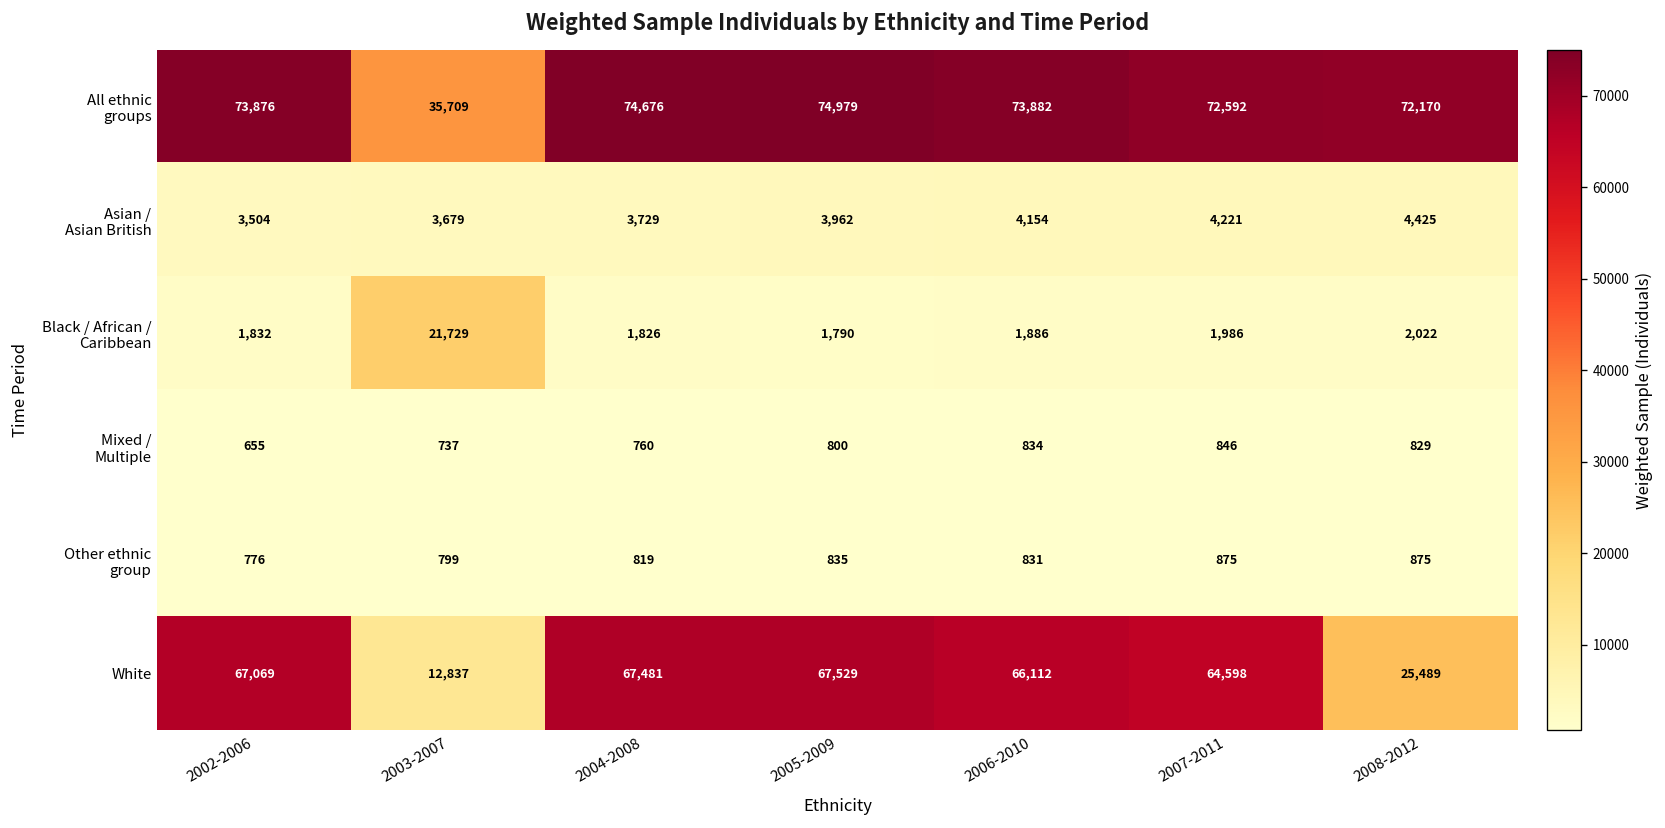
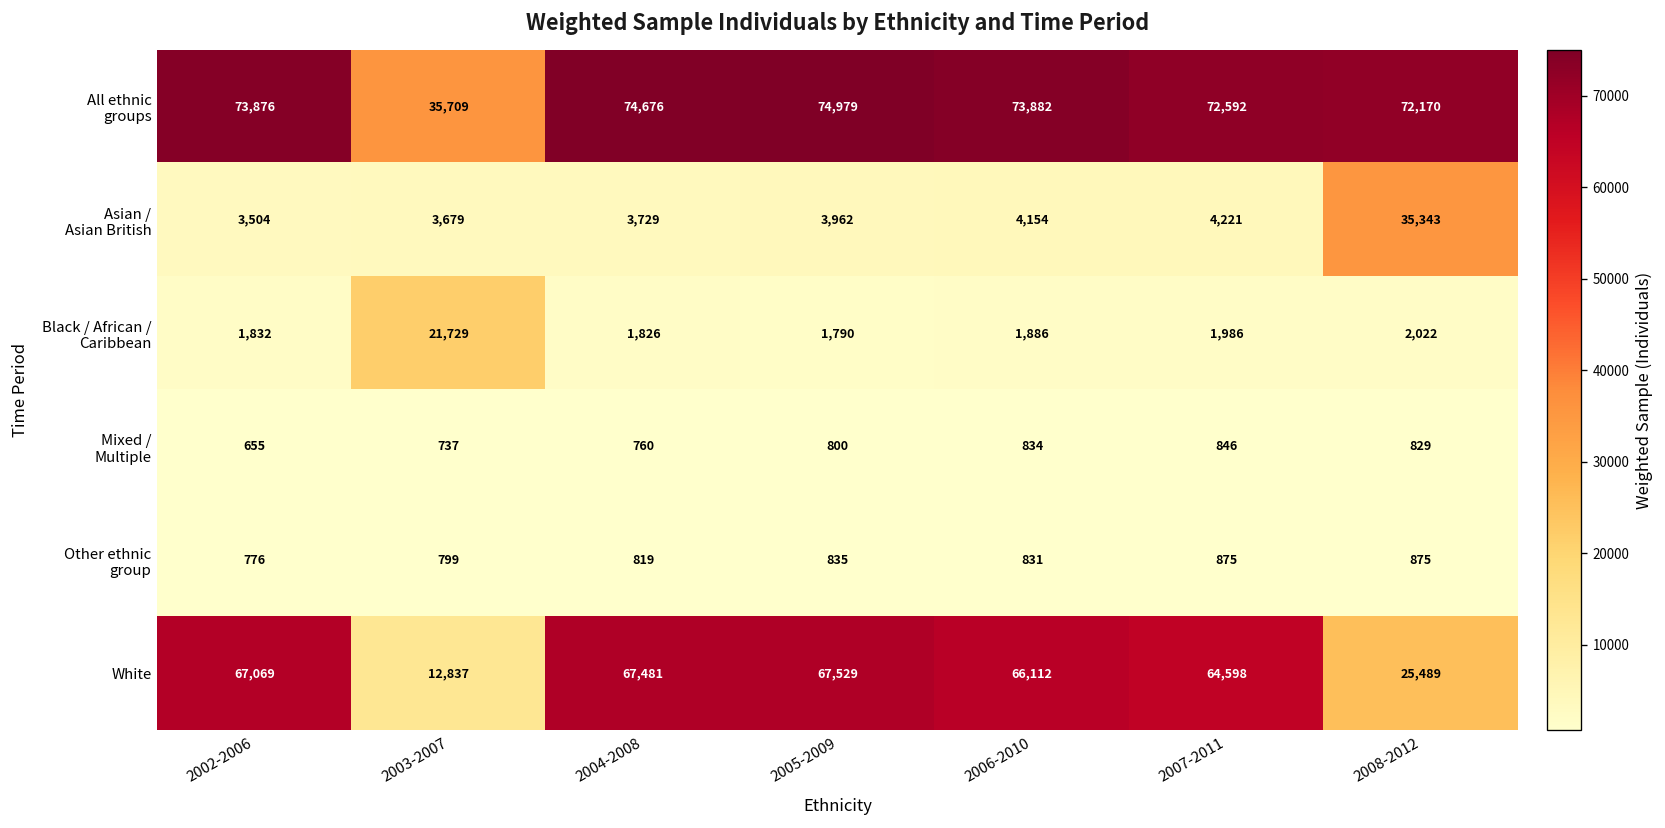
  {
    "All ethnic groups": {
      "2002-2006": "73,876",
      "2003-2007": "35,709",
      "2004-2008": "74,676",
      "2005-2009": "74,979",
      "2006-2010": "73,882",
      "2007-2011": "72,592",
      "2008-2012": "72,170"
    },
    "Asian / Asian British": {
      "2002-2006": "3,504",
      "2003-2007": "3,679",
      "2004-2008": "3,729",
      "2005-2009": "3,962",
      "2006-2010": "4,154",
      "2007-2011": "4,221",
-     "2008-2012": "4,425"
+     "2008-2012": "35,343"
    },
    "Black / African / Caribbean": {
      "2002-2006": "1,832",
      "2003-2007": "21,729",
      "2004-2008": "1,826",
      "2005-2009": "1,790",
      "2006-2010": "1,886",
      "2007-2011": "1,986",
      "2008-2012": "2,022"
    },
    "Mixed / Multiple": {
      "2002-2006": "655",
      "2003-2007": "737",
      "2004-2008": "760",
      "2005-2009": "800",
      "2006-2010": "834",
      "2007-2011": "846",
      "2008-2012": "829"
    },
    "Other ethnic group": {
      "2002-2006": "776",
      "2003-2007": "799",
      "2004-2008": "819",
      "2005-2009": "835",
      "2006-2010": "831",
      "2007-2011": "875",
      "2008-2012": "875"
    },
    "White": {
      "2002-2006": "67,069",
      "2003-2007": "12,837",
      "2004-2008": "67,481",
      "2005-2009": "67,529",
      "2006-2010": "66,112",
      "2007-2011": "64,598",
      "2008-2012": "25,489"
    }
  }
